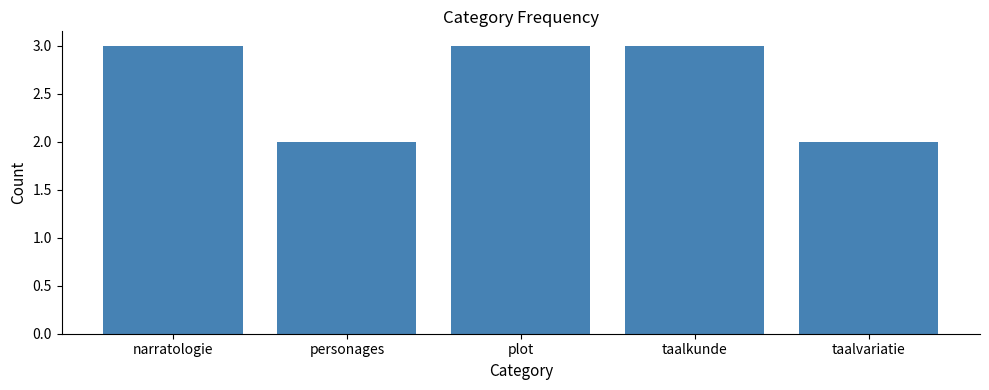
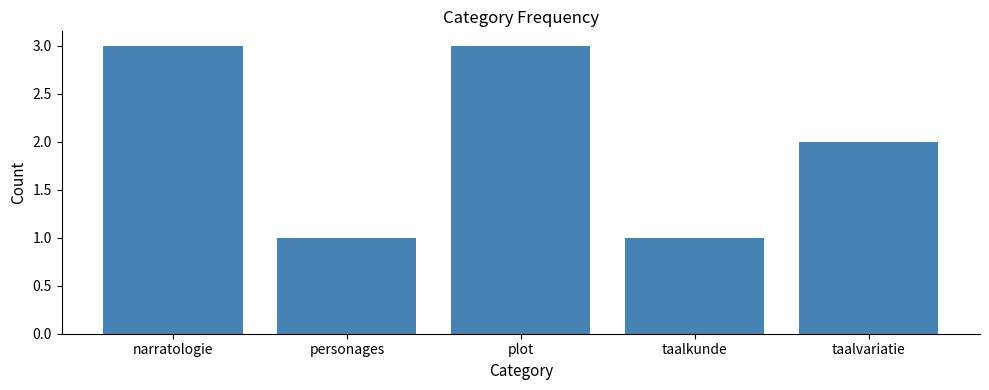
  {
    "narratologie": 3,
-   "personages": 2,
+   "personages": 1,
    "plot": 3,
-   "taalkunde": 3,
+   "taalkunde": 1,
    "taalvariatie": 2
  }
